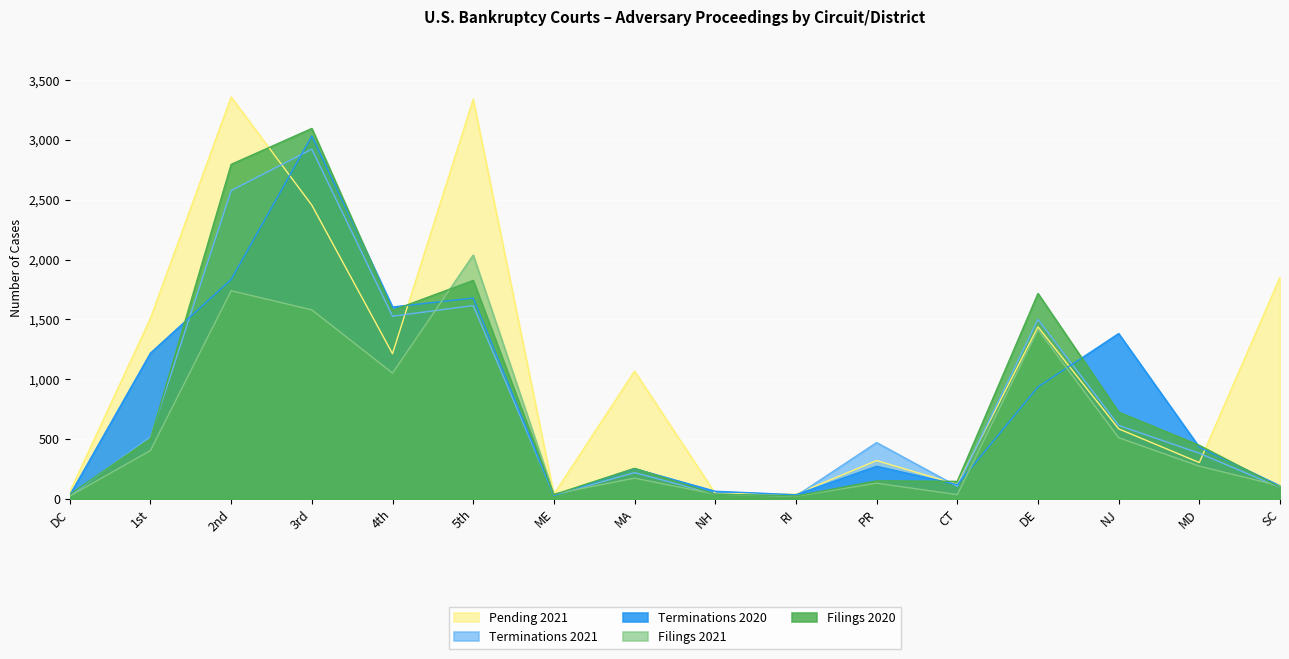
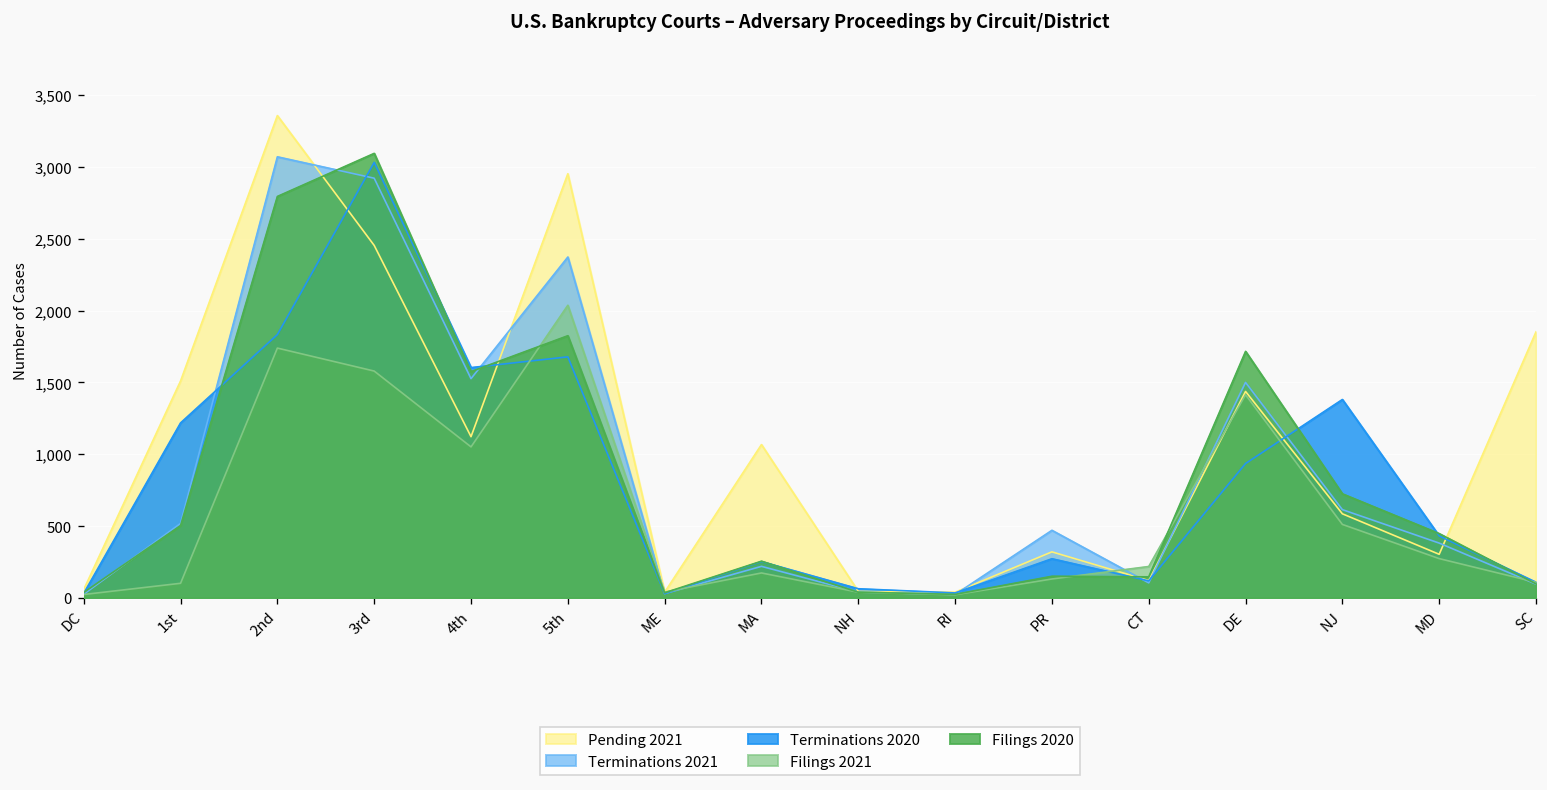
  {
    "Pending 2021": {
      "1st": "1,510",
      "2nd": "3,360",
      "3rd": "2,450",
-     "4th": "1,210",
-     "5th": "3,340",
+     "4th": "1,120",
+     "5th": "2,950",
      "MA": "1,070",
      "PR": "320",
      "DE": "1,440",
      "NJ": "590",
      "MD": "300",
      "SC": "1,850"
    },
    "Terminations 2021": {
-     "2nd": "2,580",
+     "2nd": "3,070",
      "3rd": "2,920",
      "4th": "1,530",
-     "5th": "1,620",
+     "5th": "2,370",
      "MA": "220",
      "PR": "470",
      "DE": "1,500",
      "NJ": "610",
      "MD": "380"
    },
    "Terminations 2020": {
      "1st": "1,220",
      "2nd": "1,830",
      "3rd": "3,030",
      "4th": "1,600",
      "5th": "1,680",
      "PR": "270",
      "DE": "940",
      "NJ": "1,380"
    },
    "Filings 2021": {
-     "1st": "400",
+     "1st": "100",
      "2nd": "1,740",
      "3rd": "1,580",
      "4th": "1,050",
      "5th": "2,040",
      "MA": "170",
-     "CT": "40",
+     "CT": "220",
      "DE": "1,410",
      "NJ": "510",
      "MD": "270"
    },
    "Filings 2020": {
      "2nd": "2,800",
      "3rd": "3,100",
      "4th": "1,580",
      "5th": "1,830",
      "CT": "150",
      "DE": "1,720",
      "NJ": "720"
    }
  }
